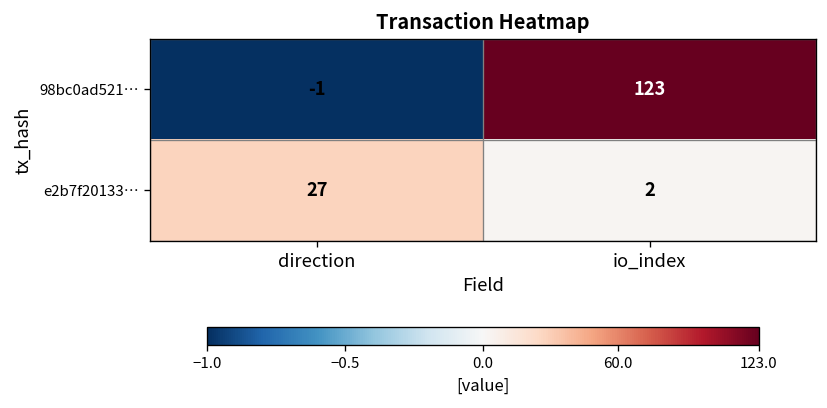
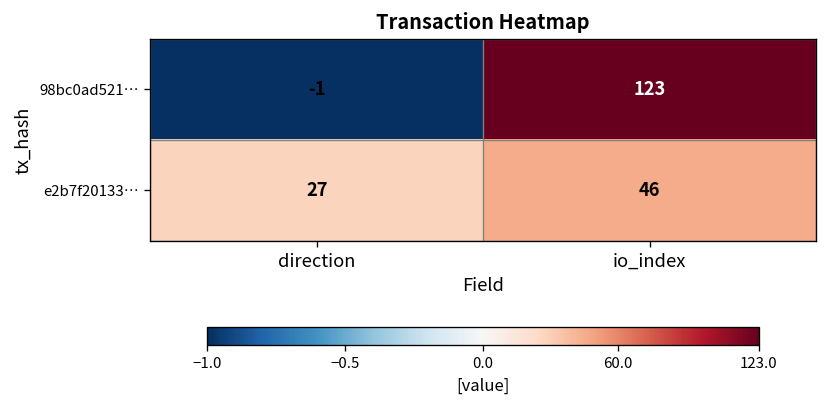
  {
    "98bc0ad521…": {
      "direction": -1,
      "io_index": 123
    },
    "e2b7f20133…": {
      "direction": 27,
-     "io_index": 2
+     "io_index": 46
    }
  }
